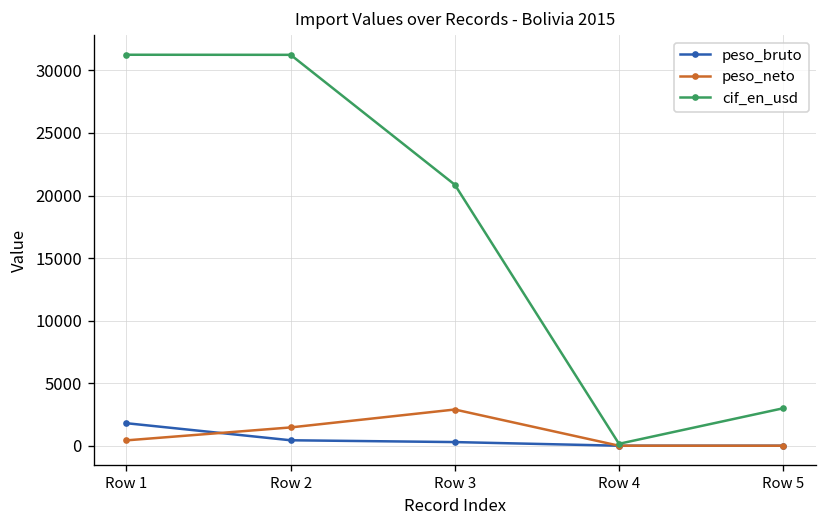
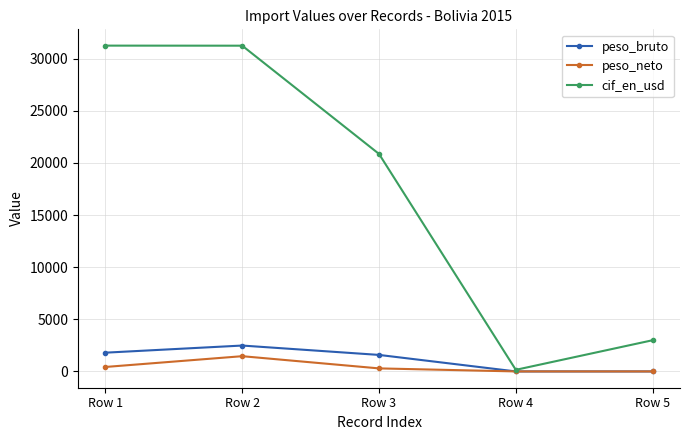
  {
    "peso_bruto": {
      "Row 1": 1800,
-     "Row 2": 400,
-     "Row 3": 300
+     "Row 2": 2500,
+     "Row 3": 1600
    },
    "peso_neto": {
      "Row 1": 400,
      "Row 2": 1500,
-     "Row 3": 2900
+     "Row 3": 300
    },
    "cif_en_usd": {
      "Row 1": 31200,
      "Row 2": 31200,
      "Row 3": 20900,
      "Row 5": 3000
    }
  }
